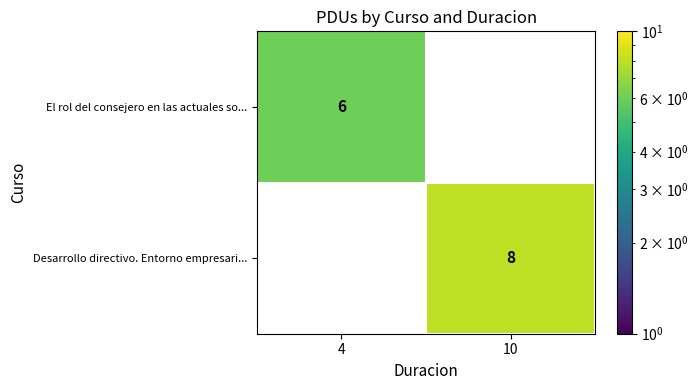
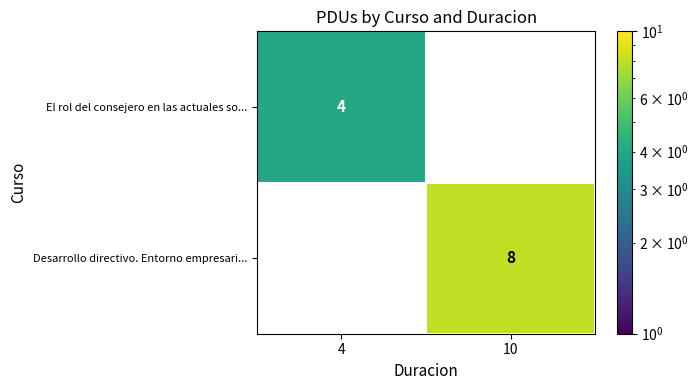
  {
    "El rol del consejero en las actuales so...": {
-     "4": 6
+     "4": 4
    },
    "Desarrollo directivo. Entorno empresari...": {
      "10": 8
    }
  }
